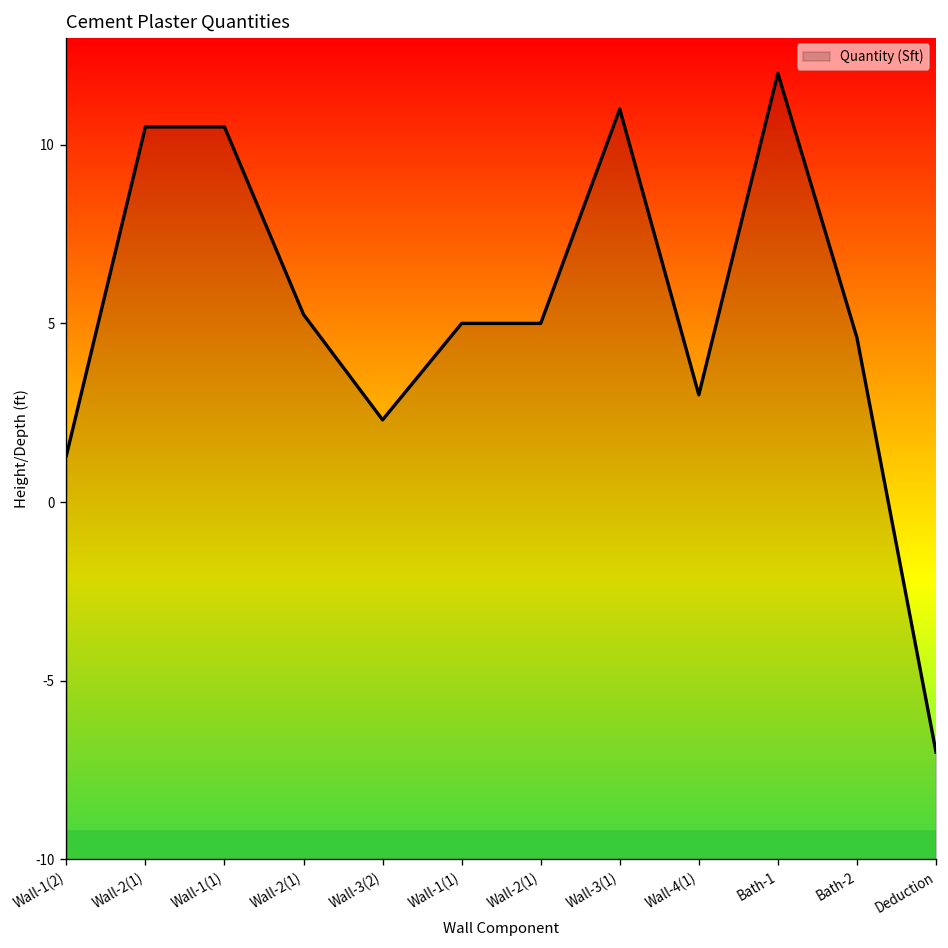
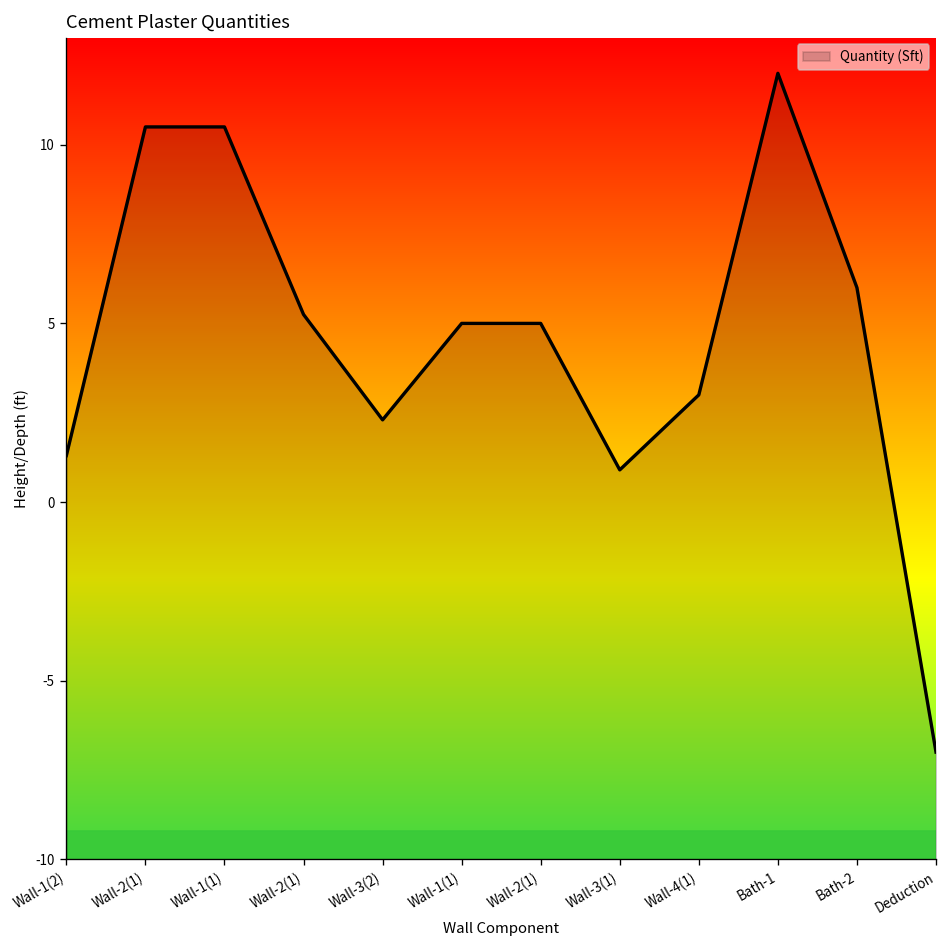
  {
    "Wall-1(2)": 1.3,
    "Wall-3(2)": 2.3,
-   "Wall-3(1)": 11.0,
+   "Wall-3(1)": 0.9,
    "Wall-4(1)": 3.0,
    "Bath-1": 12.0,
-   "Bath-2": 4.6,
+   "Bath-2": 6.0,
    "Deduction": -7.0
  }
